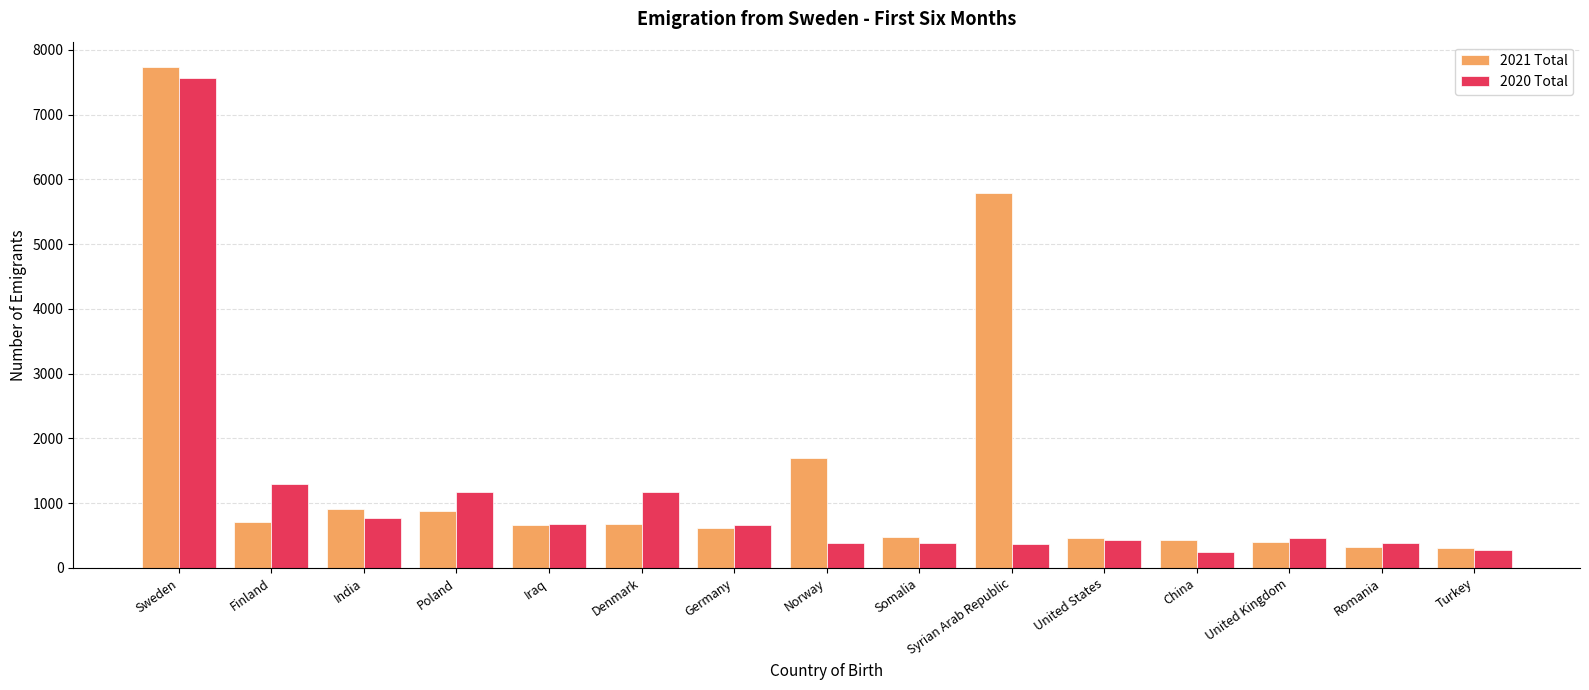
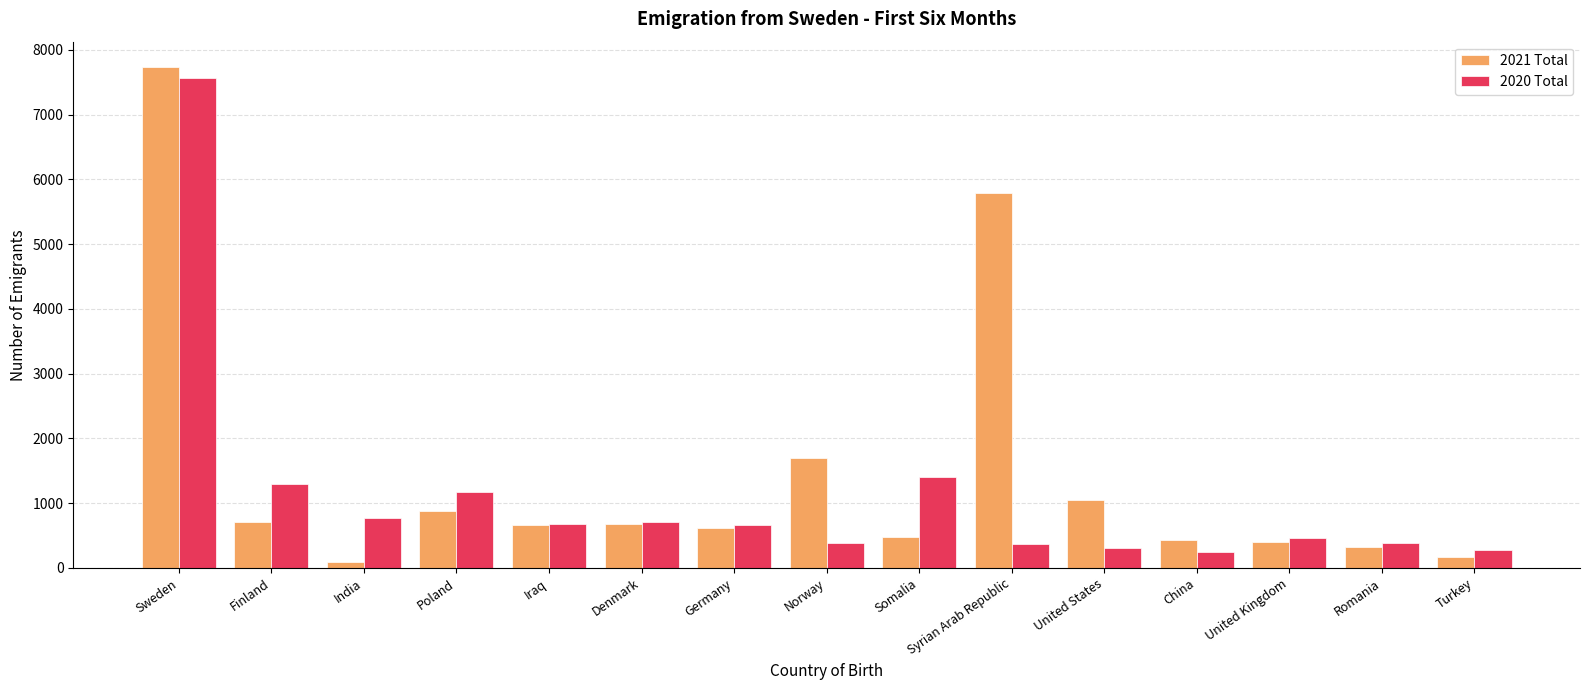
  {
    "2021 Total": {
      "Sweden": 7700,
      "Finland": 700,
-     "India": 900,
+     "India": 100,
      "Poland": 900,
      "Iraq": 700,
      "Denmark": 700,
      "Germany": 600,
      "Norway": 1700,
      "Somalia": 500,
      "Syrian Arab Republic": 5800,
-     "United States": 500,
+     "United States": 1100,
      "China": 400,
      "United Kingdom": 400,
      "Romania": 300,
-     "Turkey": 300
+     "Turkey": 200
    },
    "2020 Total": {
      "Sweden": 7600,
      "Finland": 1300,
      "India": 800,
      "Poland": 1200,
      "Iraq": 700,
-     "Denmark": 1200,
+     "Denmark": 700,
      "Germany": 700,
      "Norway": 400,
-     "Somalia": 400,
+     "Somalia": 1400,
      "Syrian Arab Republic": 400,
-     "United States": 400,
+     "United States": 300,
      "China": 300,
      "United Kingdom": 500,
      "Romania": 400,
      "Turkey": 300
    }
  }
